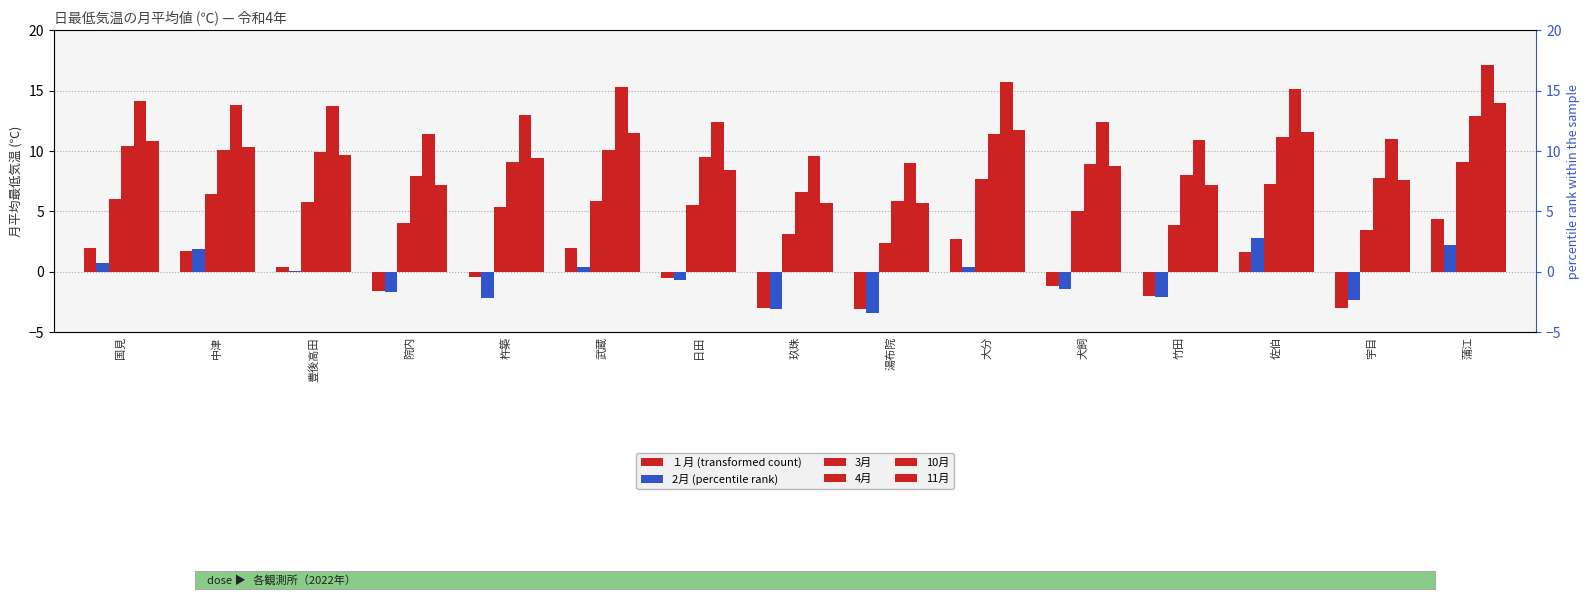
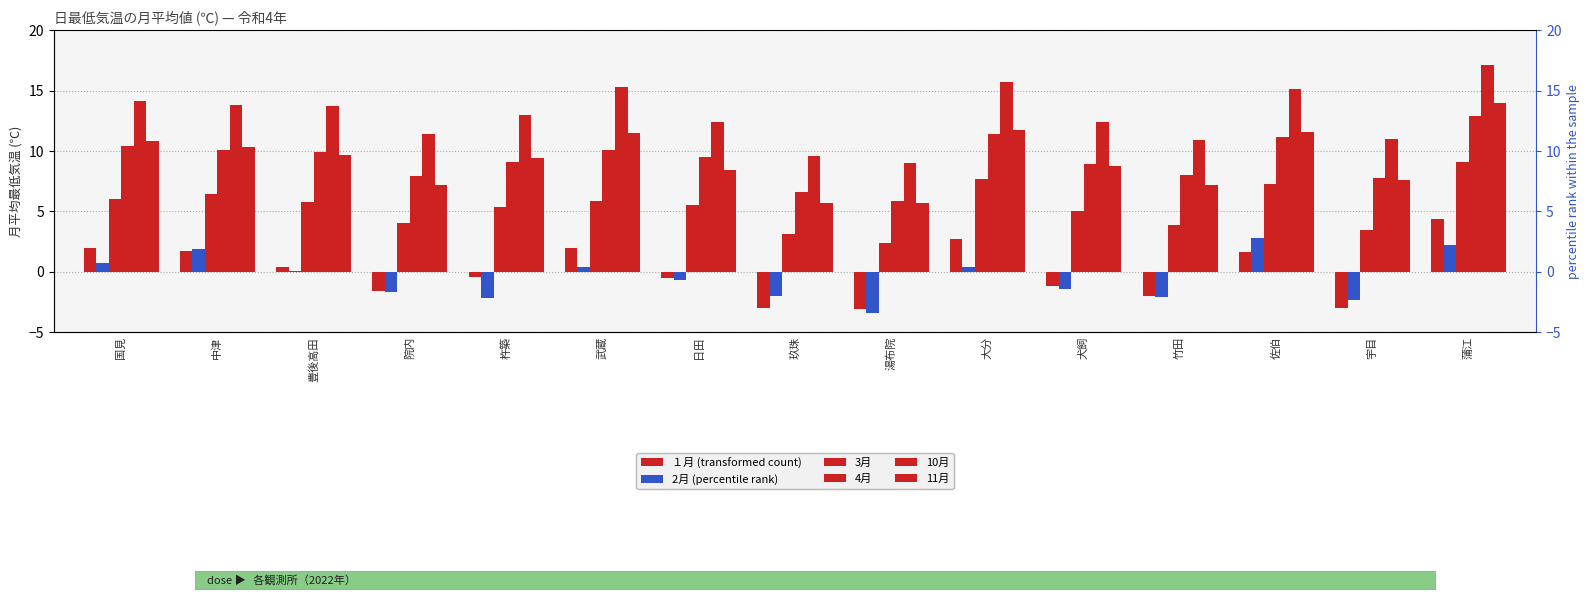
  {
    "2月 (percentile rank)": {
      "国見": 0.7,
      "中津": 1.9,
      "院内": -1.7,
      "杵築": -2.2,
      "武蔵": 0.4,
      "日田": -0.7,
-     "玖珠": -3.1,
+     "玖珠": -2.0,
      "湯布院": -3.4,
      "大分": 0.4,
      "犬飼": -1.4,
      "竹田": -2.1,
      "佐伯": 2.8,
      "宇目": -2.3,
      "蒲江": 2.2
    }
  }
